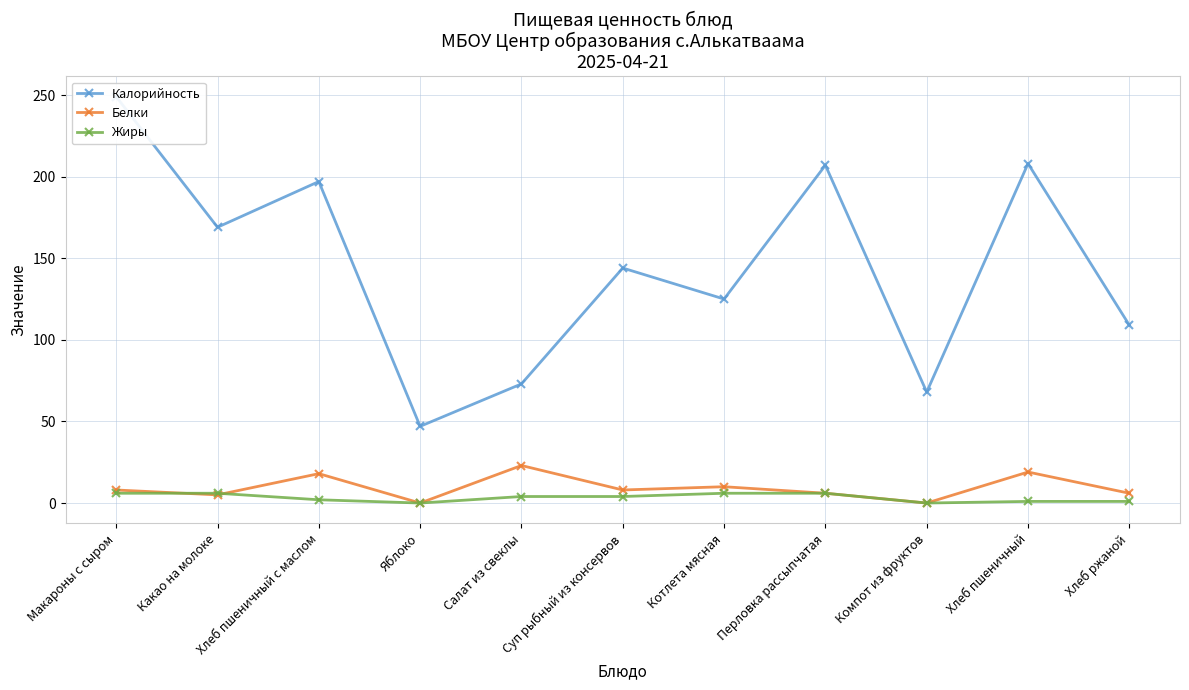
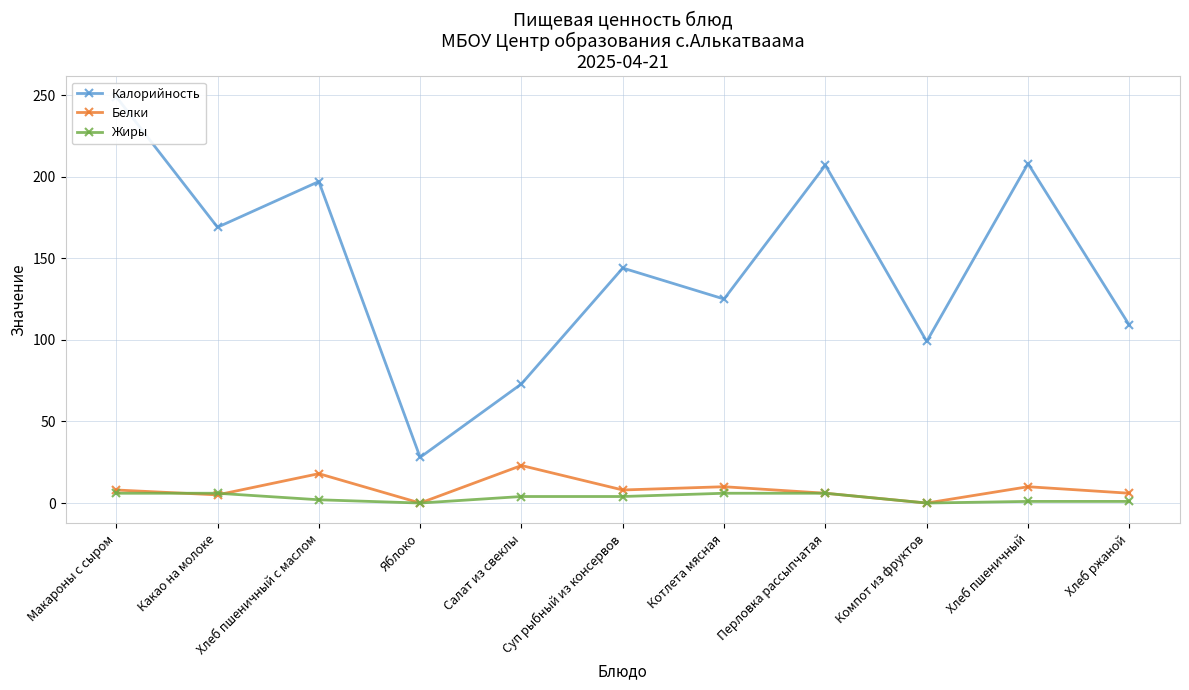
  {
    "Калорийность": {
      "Какао на молоке": 169,
      "Хлеб пшеничный с маслом": 197,
-     "Яблоко": 47,
+     "Яблоко": 28,
      "Салат из свеклы": 73,
      "Суп рыбный из консервов": 144,
      "Котлета мясная": 125,
      "Перловка рассыпчатая": 207,
-     "Компот из фруктов": 68,
+     "Компот из фруктов": 99,
      "Хлеб пшеничный": 208,
      "Хлеб ржаной": 109
    },
    "Белки": {
      "Макароны с сыром": 8,
      "Хлеб пшеничный с маслом": 18,
      "Салат из свеклы": 23,
      "Суп рыбный из консервов": 8,
      "Котлета мясная": 10,
-     "Хлеб пшеничный": 19,
+     "Хлеб пшеничный": 10,
      "Хлеб ржаной": 6
    },
    "Жиры": {
      "Макароны с сыром": 6,
      "Хлеб пшеничный с маслом": 2,
      "Салат из свеклы": 4,
      "Суп рыбный из консервов": 4,
      "Котлета мясная": 6,
      "Хлеб пшеничный": 1,
      "Хлеб ржаной": 1
    }
  }
